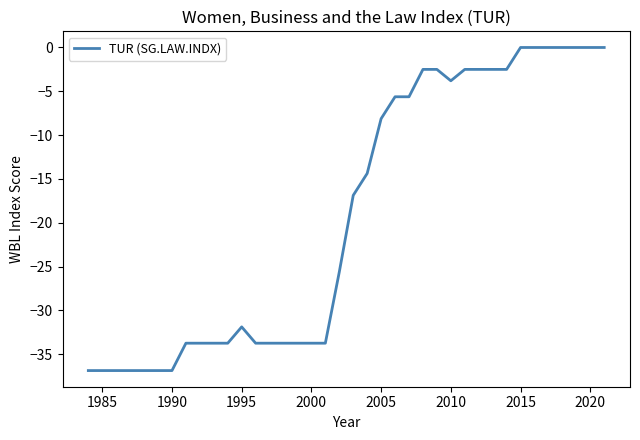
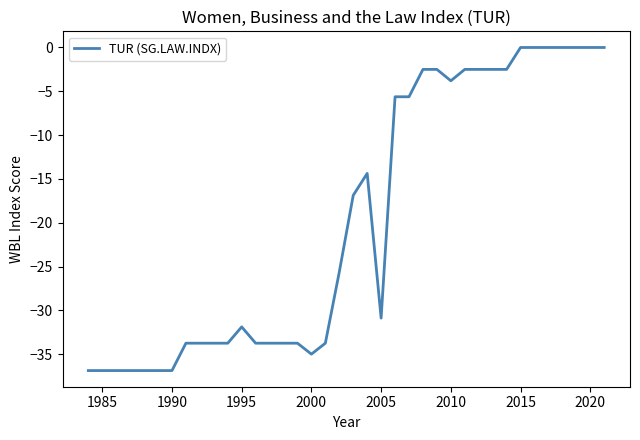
  {
    "1985": -37,
    "1990": -37,
    "1995": -32,
-   "2000": -34,
-   "2005": -8,
+   "2000": -35,
+   "2005": -31,
    "2010": -4,
    "2015": 0,
    "2020": 0
  }
